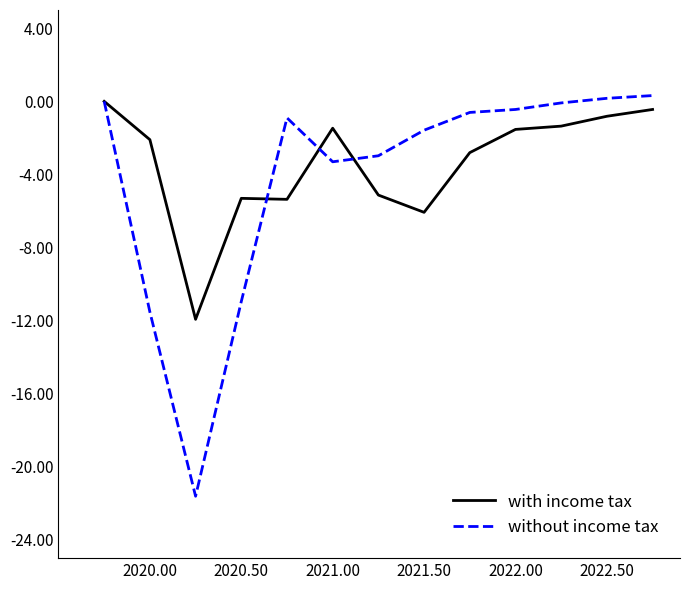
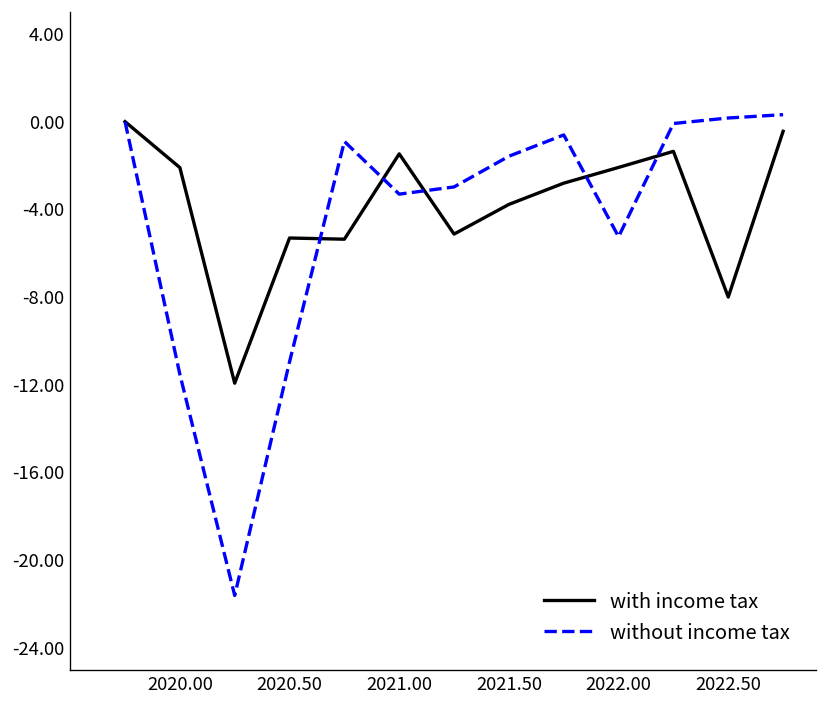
  {
    "with income tax": {
      "2020.00": -2.1,
      "2020.50": -5.3,
      "2021.00": -1.5,
-     "2021.50": -6.1,
-     "2022.00": -1.5,
-     "2022.50": -0.8
+     "2021.50": -3.8,
+     "2022.00": -2.1,
+     "2022.50": -8.0
    },
    "without income tax": {
      "2020.00": -11.5,
      "2020.50": -11.0,
      "2021.00": -3.3,
      "2021.50": -1.6,
-     "2022.00": -0.4,
+     "2022.00": -5.2,
      "2022.50": 0.2
    }
  }
